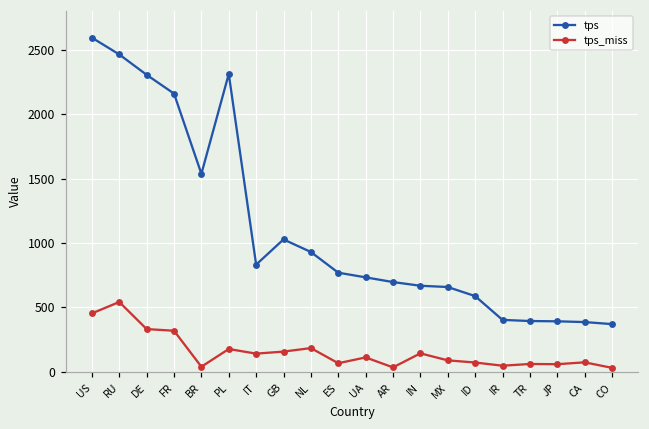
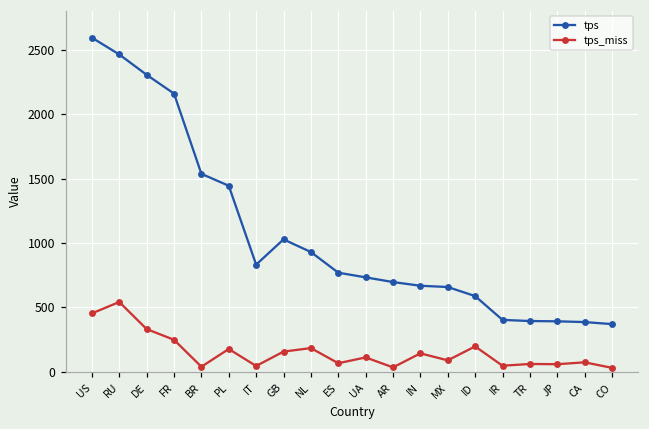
  {
    "tps": {
      "US": 2590,
      "RU": 2460,
      "DE": 2300,
      "FR": 2160,
      "BR": 1540,
-     "PL": 2310,
+     "PL": 1440,
      "IT": 830,
      "GB": 1030,
      "NL": 930,
      "ES": 770,
      "UA": 730,
      "AR": 700,
      "IN": 670,
      "MX": 660,
      "ID": 590,
      "IR": 400,
      "TR": 390,
      "JP": 390,
      "CA": 390,
      "CO": 370
    },
    "tps_miss": {
      "US": 450,
      "RU": 540,
      "DE": 330,
-     "FR": 320,
+     "FR": 250,
      "BR": 40,
      "PL": 180,
-     "IT": 140,
+     "IT": 50,
      "GB": 160,
      "NL": 180,
      "ES": 70,
      "UA": 110,
      "AR": 30,
      "IN": 140,
      "MX": 90,
-     "ID": 70,
+     "ID": 200,
      "IR": 50,
      "TR": 60,
      "JP": 60,
      "CA": 70,
      "CO": 30
    }
  }
